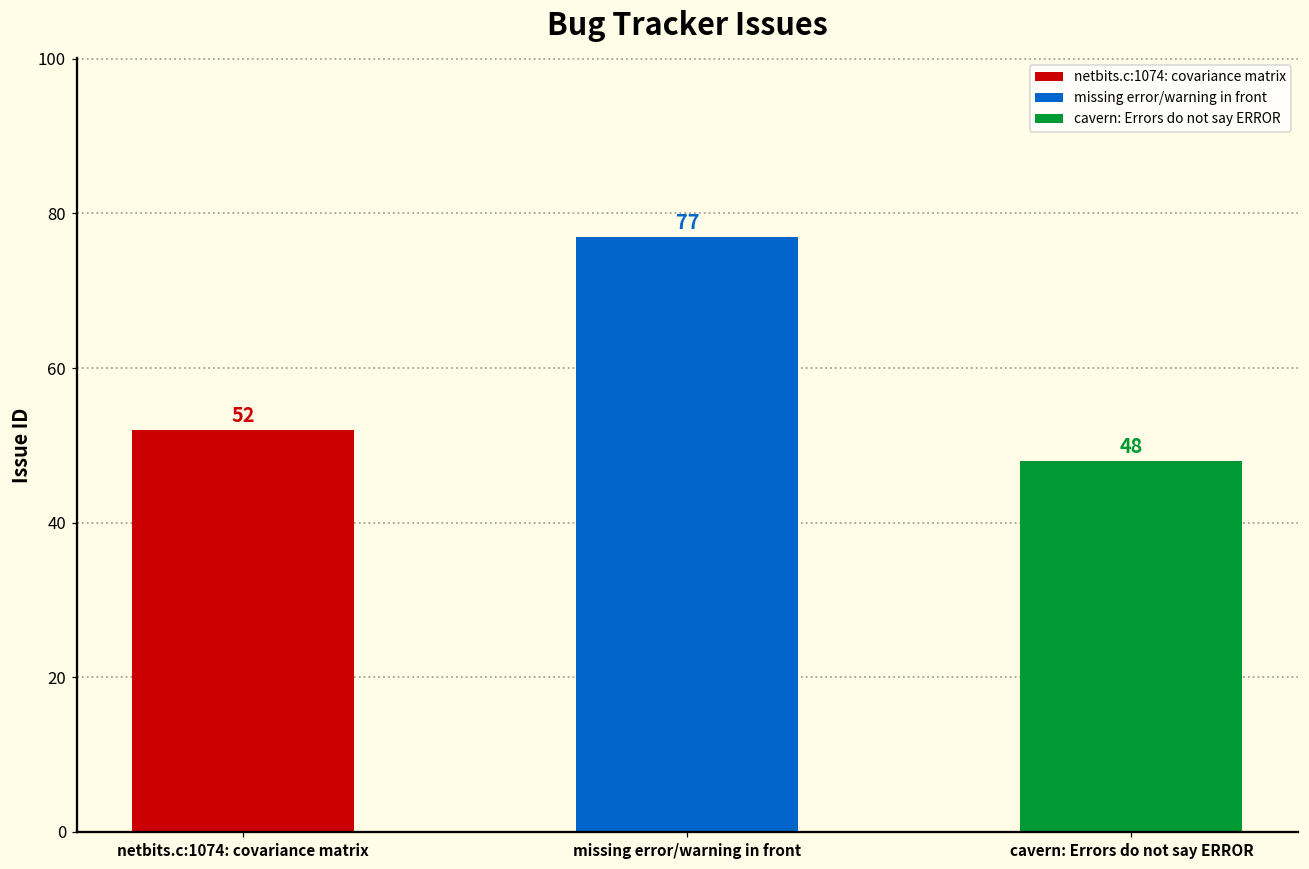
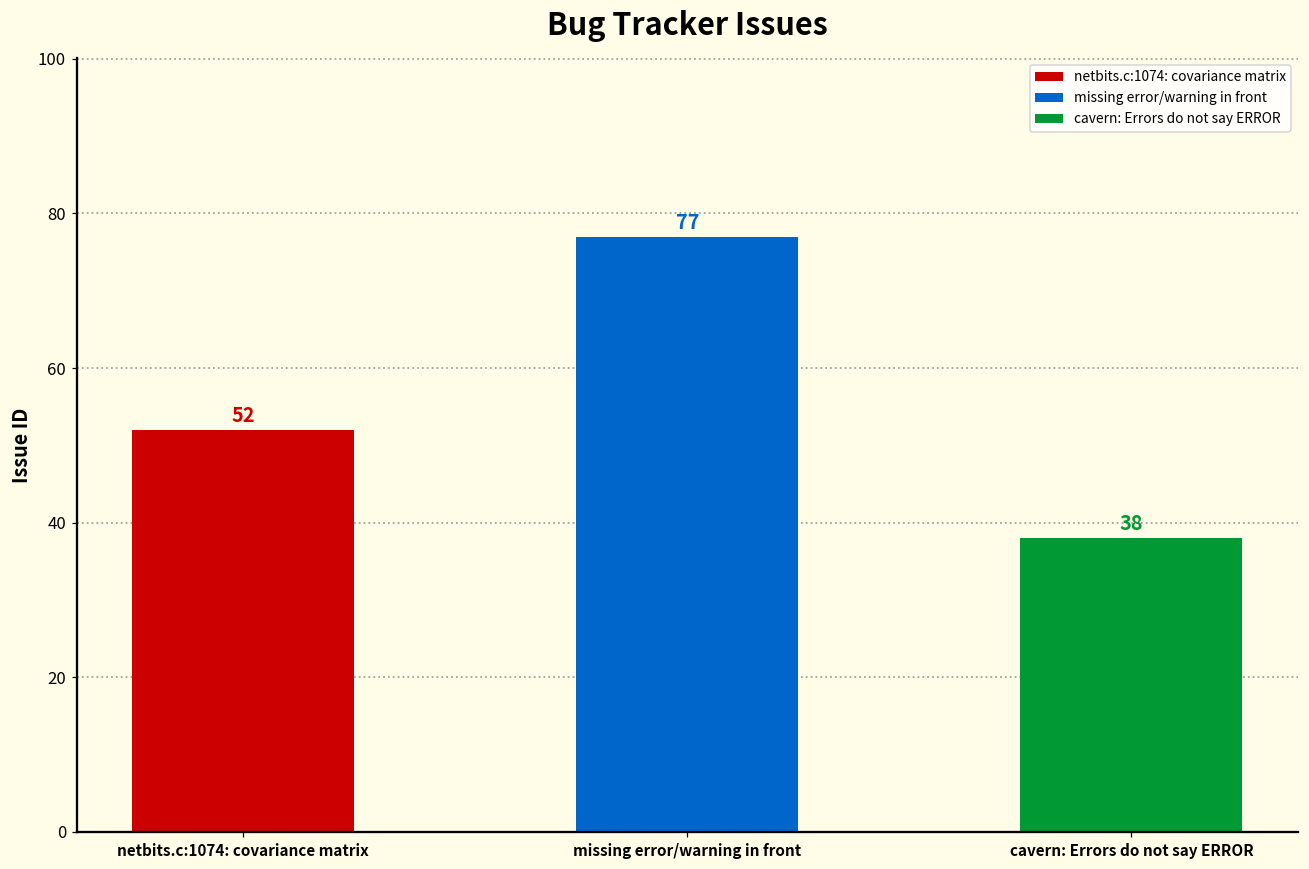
  {
    "netbits.c:1074: covariance matrix": 52,
    "missing error/warning in front": 77,
-   "cavern: Errors do not say ERROR": 48
+   "cavern: Errors do not say ERROR": 38
  }
